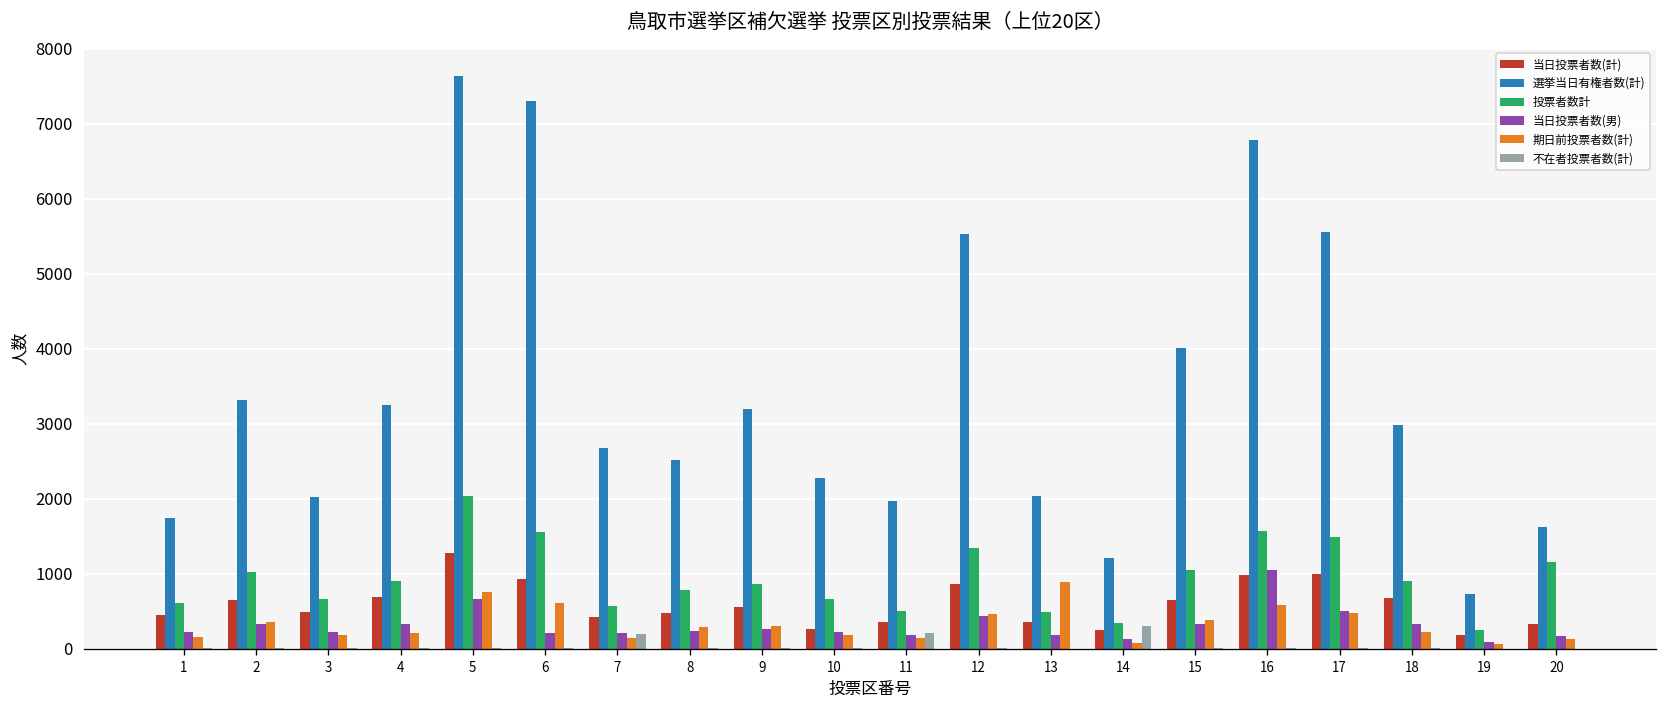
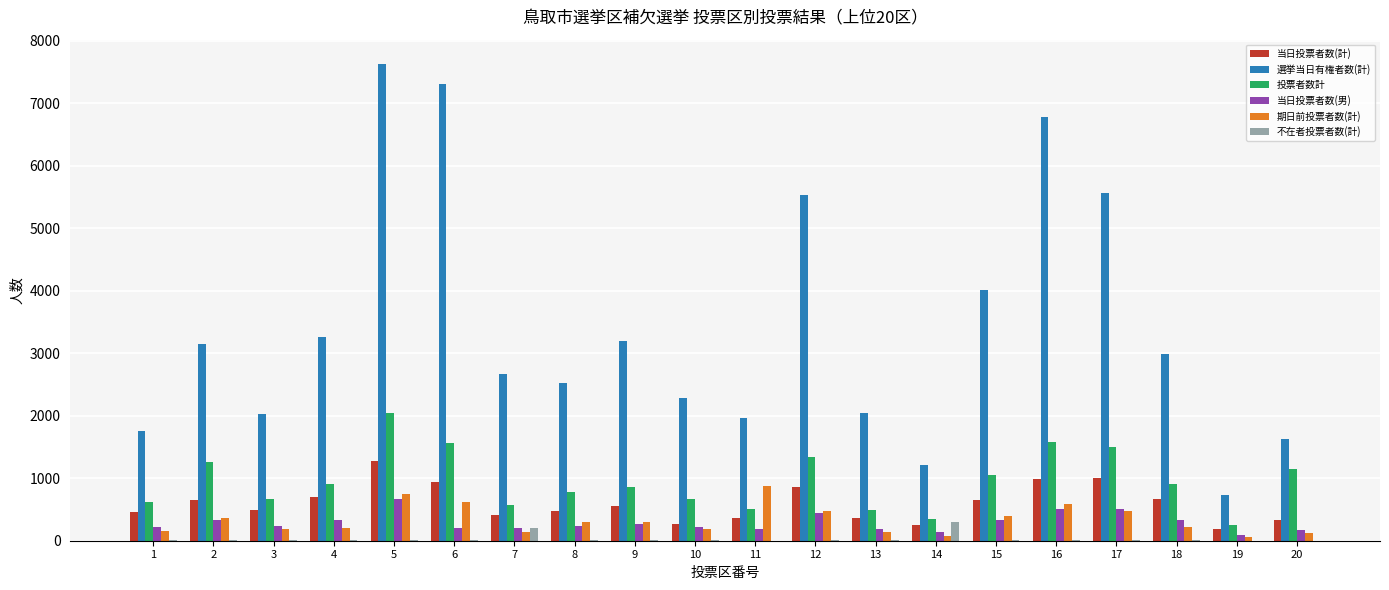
  {
    "当日投票者数(計)": {
      "1": 500,
      "2": 700,
      "3": 500,
      "4": 700,
      "5": 1300,
      "6": 900,
      "7": 400,
      "8": 500,
      "9": 600,
      "10": 300,
      "11": 400,
      "12": 900,
      "13": 400,
      "14": 300,
      "15": 600,
      "16": 1000,
      "17": 1000,
      "18": 700,
      "19": 200,
      "20": 300
    },
    "選挙当日有権者数(計)": {
      "1": 1800,
-     "2": 3300,
+     "2": 3200,
      "3": 2000,
      "4": 3300,
      "5": 7600,
      "6": 7300,
      "7": 2700,
      "8": 2500,
      "9": 3200,
      "10": 2300,
      "11": 2000,
      "12": 5500,
      "13": 2000,
      "14": 1200,
      "15": 4000,
      "16": 6800,
      "17": 5600,
      "18": 3000,
      "19": 700,
      "20": 1600
    },
    "投票者数計": {
      "1": 600,
-     "2": 1000,
+     "2": 1300,
      "3": 700,
      "4": 900,
      "5": 2000,
      "6": 1600,
      "7": 600,
      "8": 800,
      "9": 900,
      "10": 700,
      "11": 500,
      "12": 1300,
      "13": 500,
      "14": 300,
      "15": 1000,
      "16": 1600,
      "17": 1500,
      "18": 900,
      "19": 300,
      "20": 1200
    },
    "当日投票者数(男)": {
      "1": 200,
      "2": 300,
      "3": 200,
      "4": 300,
      "5": 700,
      "6": 200,
      "7": 200,
      "8": 200,
      "9": 300,
      "10": 200,
      "11": 200,
      "12": 400,
      "13": 200,
      "14": 100,
      "15": 300,
-     "16": 1100,
+     "16": 500,
      "17": 500,
      "18": 300,
      "19": 100,
      "20": 200
    },
    "期日前投票者数(計)": {
      "1": 200,
      "2": 400,
      "3": 200,
      "4": 200,
      "5": 800,
      "6": 600,
      "7": 100,
      "8": 300,
      "9": 300,
      "10": 200,
-     "11": 100,
+     "11": 900,
      "12": 500,
-     "13": 900,
+     "13": 100,
      "14": 100,
      "15": 400,
      "16": 600,
      "17": 500,
      "18": 200,
      "19": 100,
      "20": 100
    },
    "不在者投票者数(計)": {
      "7": 200,
-     "11": 200,
+     "11": 0,
      "14": 300
    }
  }
